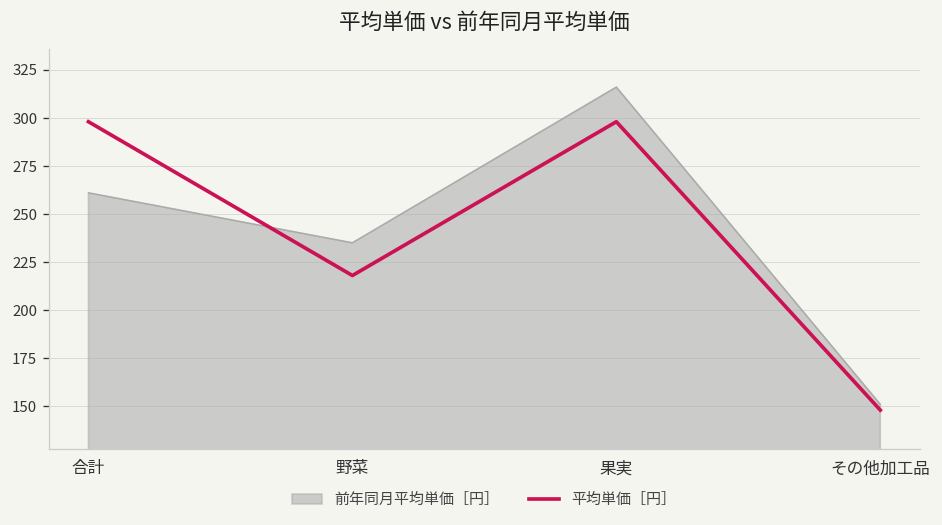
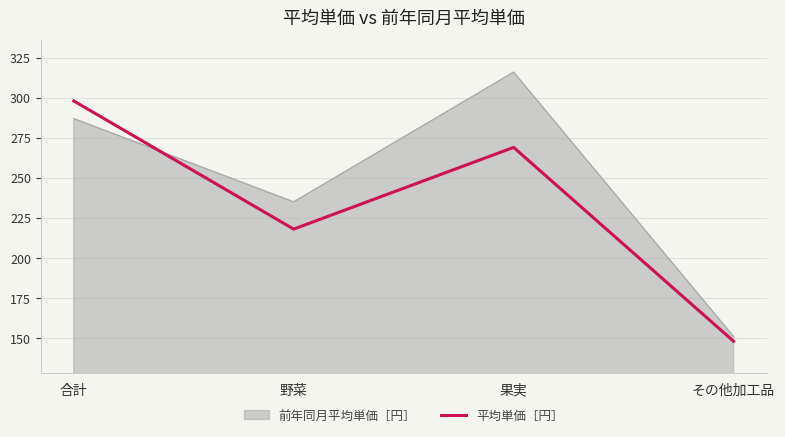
  {
    "前年同月平均単価［円］": {
-     "合計": 261,
+     "合計": 287,
      "野菜": 235,
      "果実": 316,
      "その他加工品": 151
    },
    "平均単価［円］": {
      "合計": 298,
      "野菜": 218,
-     "果実": 298,
+     "果実": 269,
      "その他加工品": 148
    }
  }
